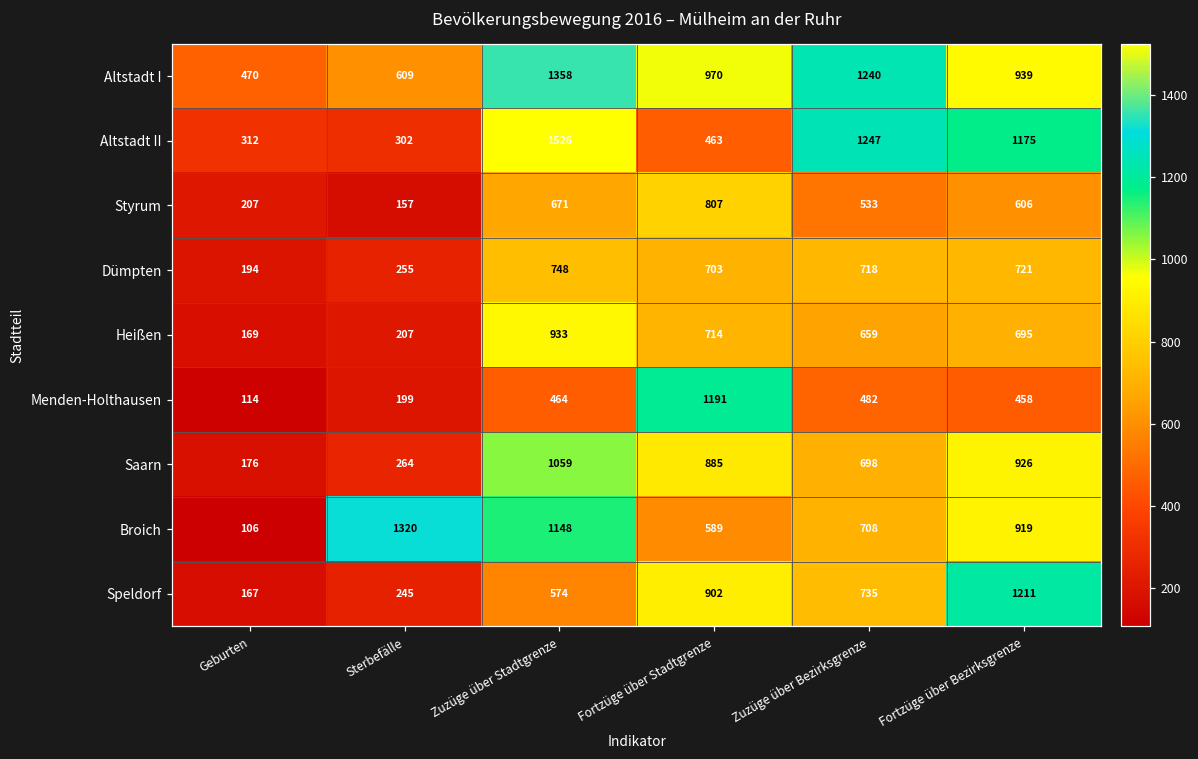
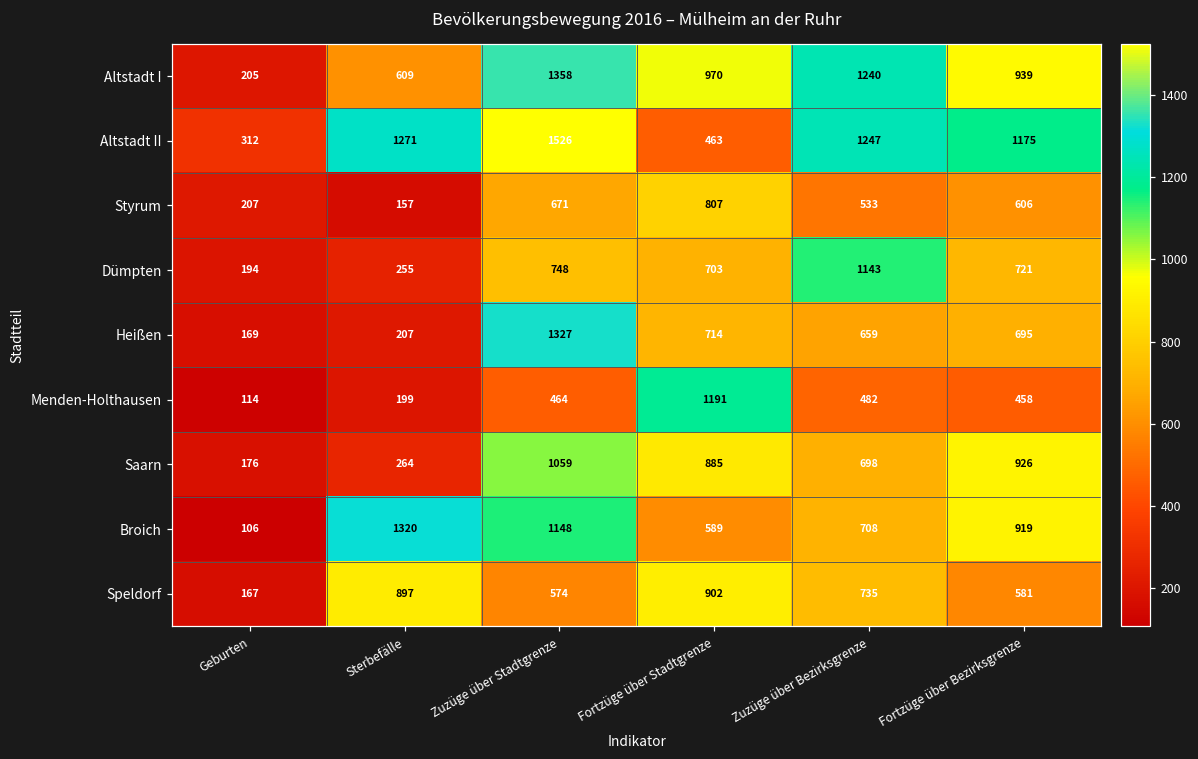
  {
    "Altstadt I": {
-     "Geburten": 470,
+     "Geburten": 205,
      "Sterbefälle": 609,
      "Zuzüge über Stadtgrenze": 1358,
      "Fortzüge über Stadtgrenze": 970,
      "Zuzüge über Bezirksgrenze": 1240,
      "Fortzüge über Bezirksgrenze": 939
    },
    "Altstadt II": {
      "Geburten": 312,
-     "Sterbefälle": 302,
+     "Sterbefälle": 1271,
      "Zuzüge über Stadtgrenze": 1526,
      "Fortzüge über Stadtgrenze": 463,
      "Zuzüge über Bezirksgrenze": 1247,
      "Fortzüge über Bezirksgrenze": 1175
    },
    "Styrum": {
      "Geburten": 207,
      "Sterbefälle": 157,
      "Zuzüge über Stadtgrenze": 671,
      "Fortzüge über Stadtgrenze": 807,
      "Zuzüge über Bezirksgrenze": 533,
      "Fortzüge über Bezirksgrenze": 606
    },
    "Dümpten": {
      "Geburten": 194,
      "Sterbefälle": 255,
      "Zuzüge über Stadtgrenze": 748,
      "Fortzüge über Stadtgrenze": 703,
-     "Zuzüge über Bezirksgrenze": 718,
+     "Zuzüge über Bezirksgrenze": 1143,
      "Fortzüge über Bezirksgrenze": 721
    },
    "Heißen": {
      "Geburten": 169,
      "Sterbefälle": 207,
-     "Zuzüge über Stadtgrenze": 933,
+     "Zuzüge über Stadtgrenze": 1327,
      "Fortzüge über Stadtgrenze": 714,
      "Zuzüge über Bezirksgrenze": 659,
      "Fortzüge über Bezirksgrenze": 695
    },
    "Menden-Holthausen": {
      "Geburten": 114,
      "Sterbefälle": 199,
      "Zuzüge über Stadtgrenze": 464,
      "Fortzüge über Stadtgrenze": 1191,
      "Zuzüge über Bezirksgrenze": 482,
      "Fortzüge über Bezirksgrenze": 458
    },
    "Saarn": {
      "Geburten": 176,
      "Sterbefälle": 264,
      "Zuzüge über Stadtgrenze": 1059,
      "Fortzüge über Stadtgrenze": 885,
      "Zuzüge über Bezirksgrenze": 698,
      "Fortzüge über Bezirksgrenze": 926
    },
    "Broich": {
      "Geburten": 106,
      "Sterbefälle": 1320,
      "Zuzüge über Stadtgrenze": 1148,
      "Fortzüge über Stadtgrenze": 589,
      "Zuzüge über Bezirksgrenze": 708,
      "Fortzüge über Bezirksgrenze": 919
    },
    "Speldorf": {
      "Geburten": 167,
-     "Sterbefälle": 245,
+     "Sterbefälle": 897,
      "Zuzüge über Stadtgrenze": 574,
      "Fortzüge über Stadtgrenze": 902,
      "Zuzüge über Bezirksgrenze": 735,
-     "Fortzüge über Bezirksgrenze": 1211
+     "Fortzüge über Bezirksgrenze": 581
    }
  }
